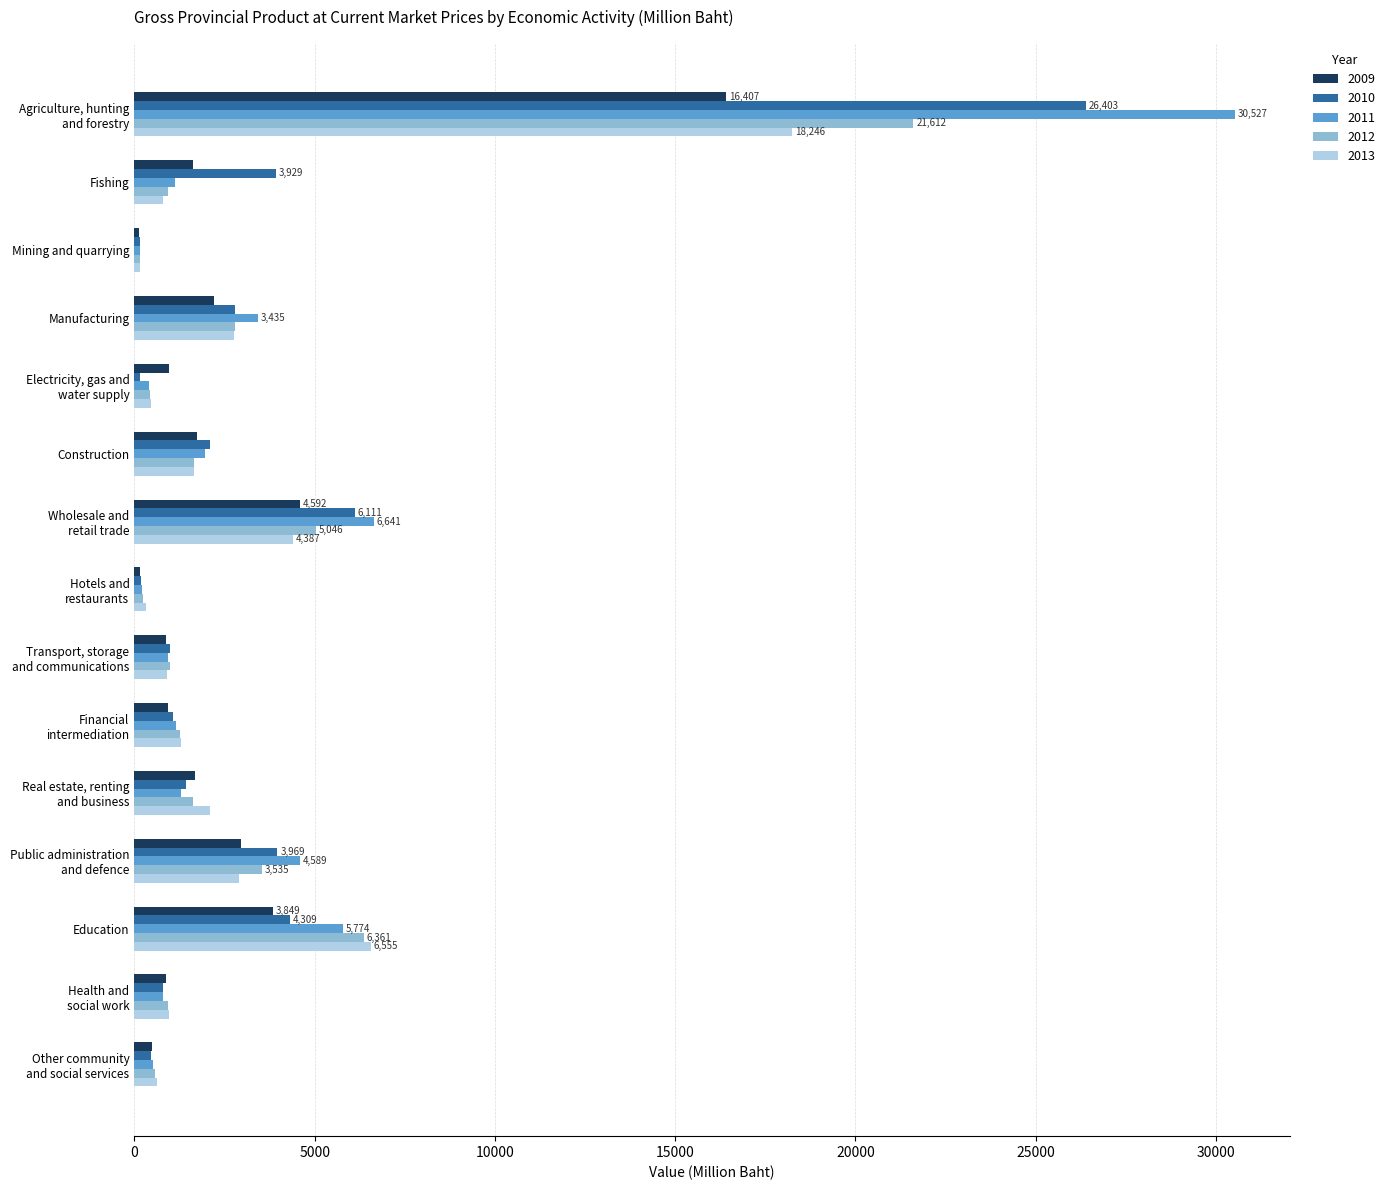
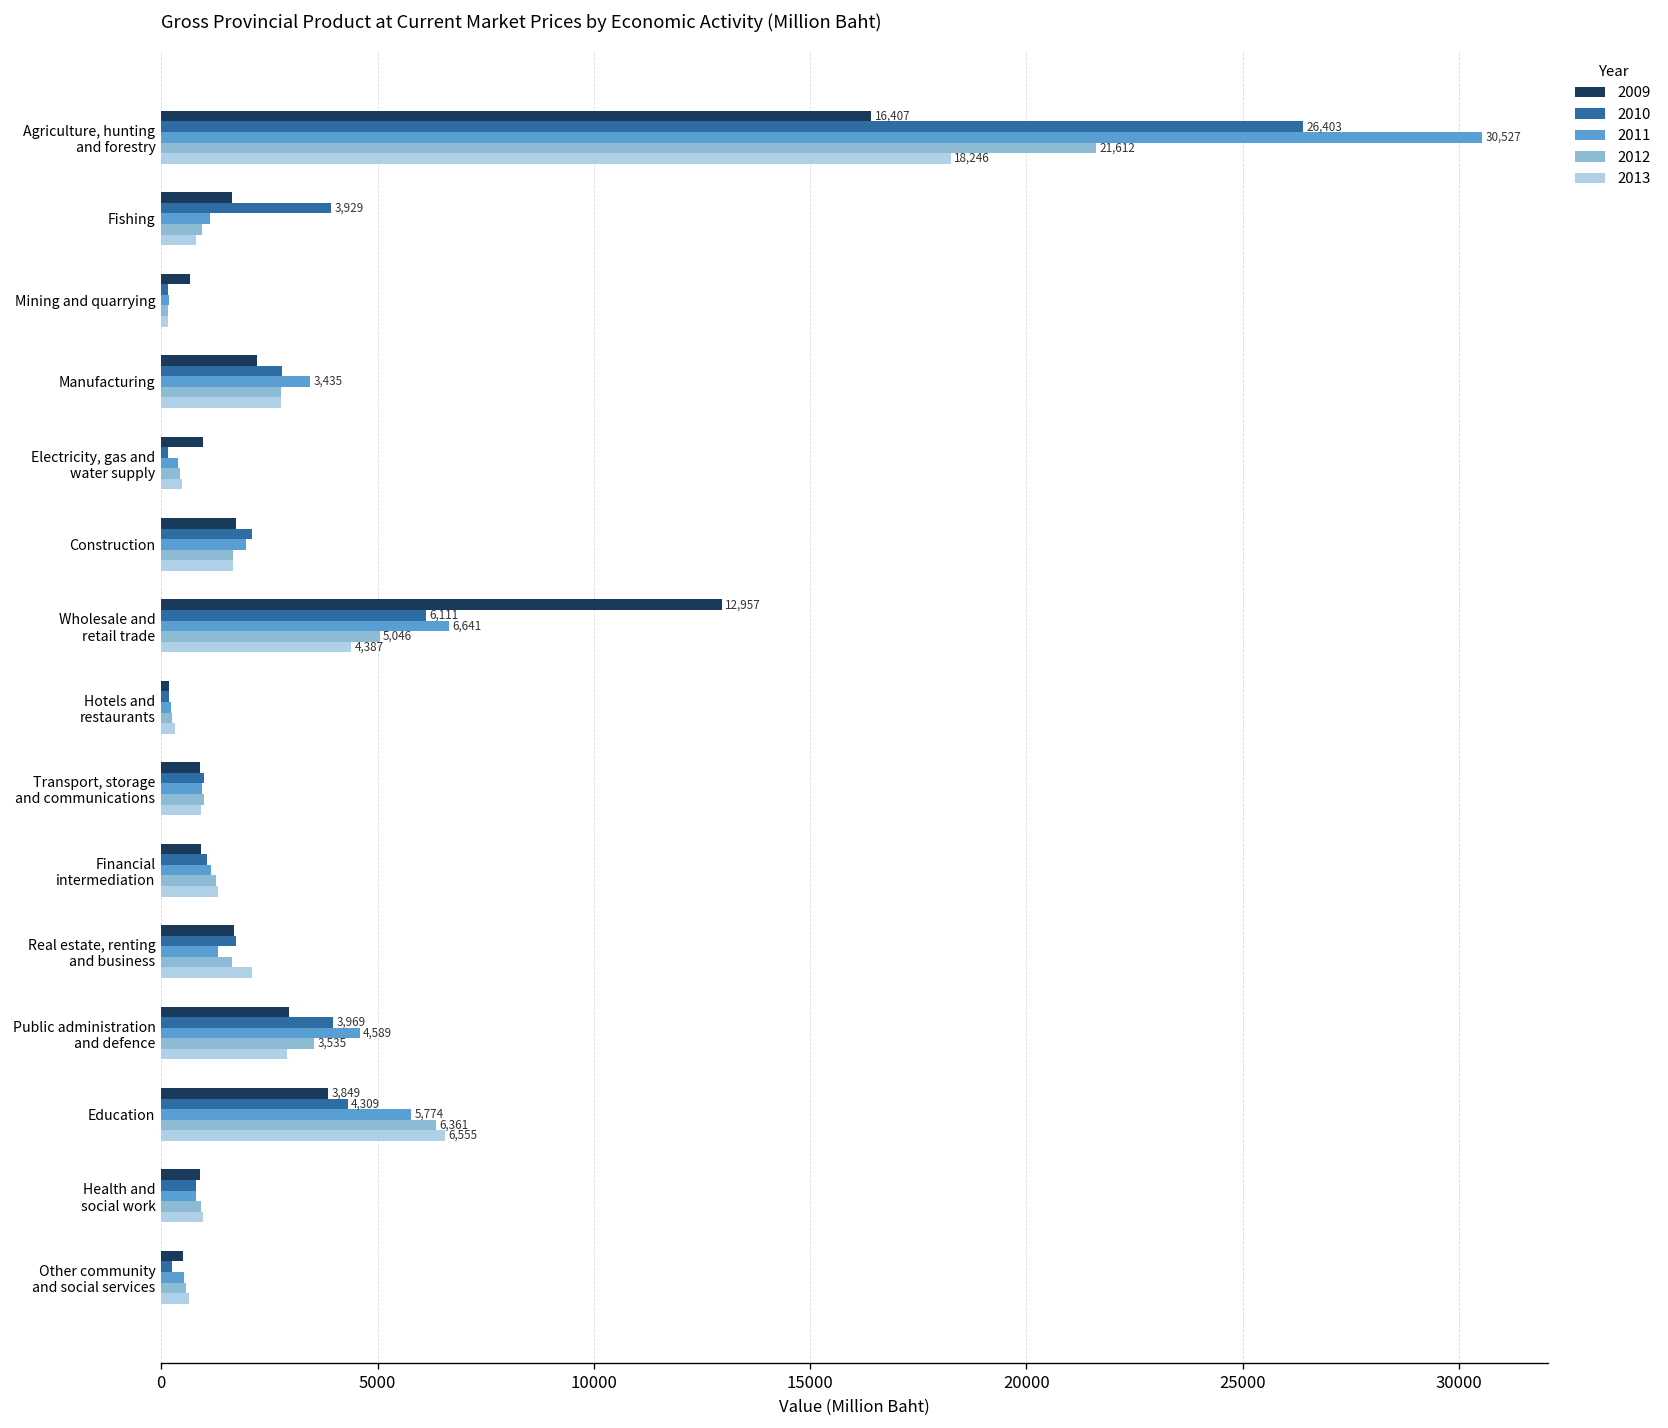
  {
    "2009": {
      "Agriculture, hunting and forestry": "16,407",
-     "Mining and quarrying": "100",
-     "Wholesale and retail trade": "4,592",
+     "Mining and quarrying": "700",
+     "Wholesale and retail trade": "12,957",
      "Education": "3,849"
    },
    "2010": {
      "Mining and quarrying": "200",
      "Manufacturing": "2800",
      "Electricity, gas and water supply": "200",
      "Construction": "2100",
      "Hotels and restaurants": "200",
      "Transport, storage and communications": "1000",
      "Financial intermediation": "1100",
-     "Real estate, renting and business": "1400",
+     "Real estate, renting and business": "1700",
      "Health and social work": "800",
-     "Other community and social services": "500"
+     "Other community and social services": "200"
    }
  }
